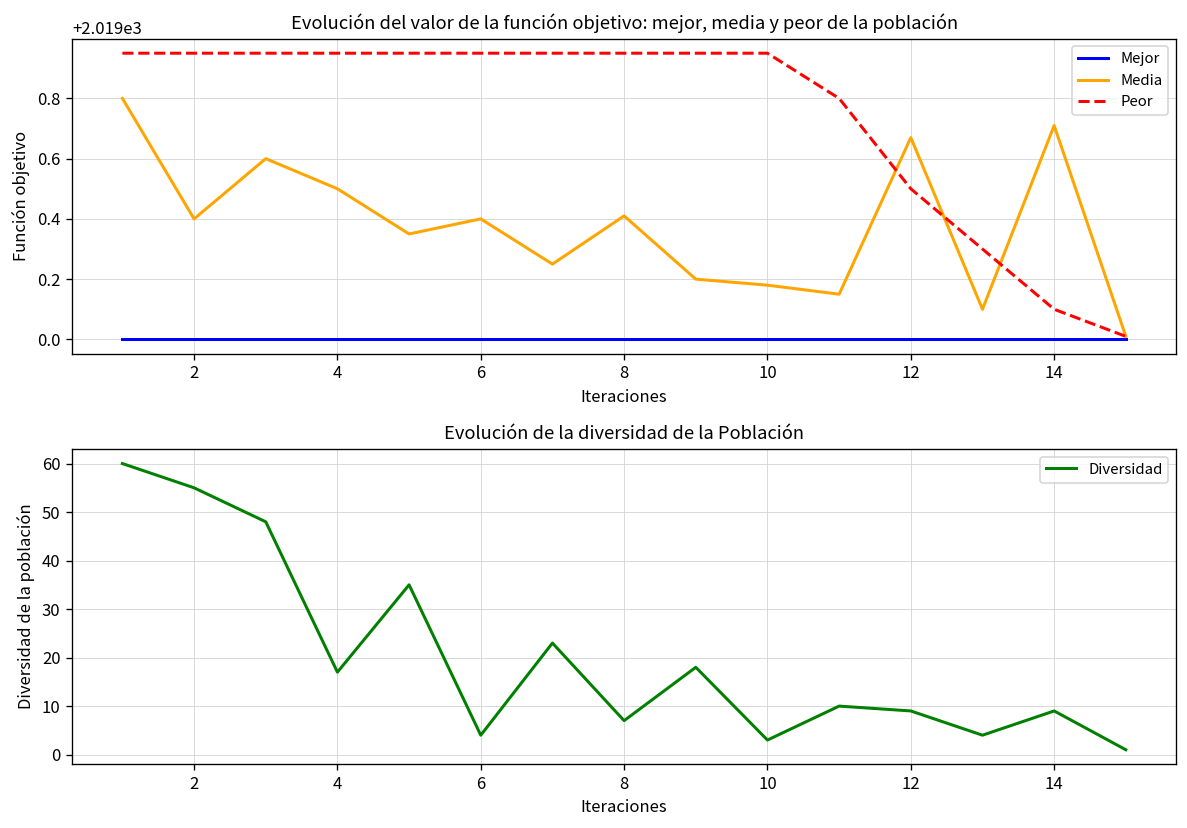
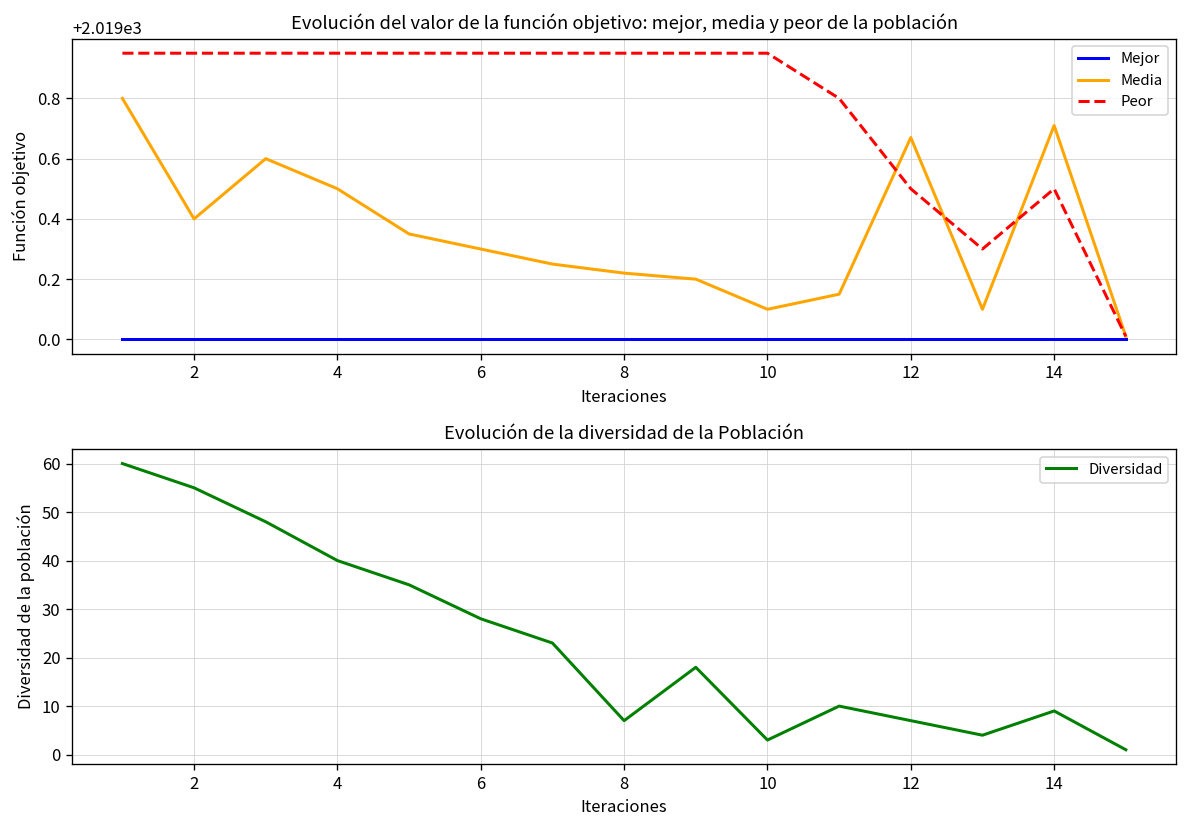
  {
    "Evolución del valor de la función objetivo: mejor, media y peor de la población": {
      "Mejor": {
        "2": 2019.00,
        "4": 2019.00,
        "6": 2019.00,
        "8": 2019.00,
        "10": 2019.00,
        "12": 2019.00,
        "14": 2019.00
      },
      "Media": {
        "2": 2019.40,
        "4": 2019.50,
-       "6": 2019.4,
-       "8": 2019.41,
-       "10": 2019.18,
+       "6": 2019.3,
+       "8": 2019.22,
+       "10": 2019.10,
        "12": 2019.67,
        "14": 2019.71
      },
      "Peor": {
        "2": 2019.95,
        "4": 2019.95,
        "6": 2019.95,
        "8": 2019.95,
        "10": 2019.95,
        "12": 2019.5,
-       "14": 2019.1
+       "14": 2019.5
      }
    },
    "Evolución de la diversidad de la Población": {
      "2": 55,
-     "4": 17,
-     "6": 4,
+     "4": 40,
+     "6": 28,
      "8": 7,
      "10": 3,
-     "12": 9,
+     "12": 7,
      "14": 9
    }
  }
